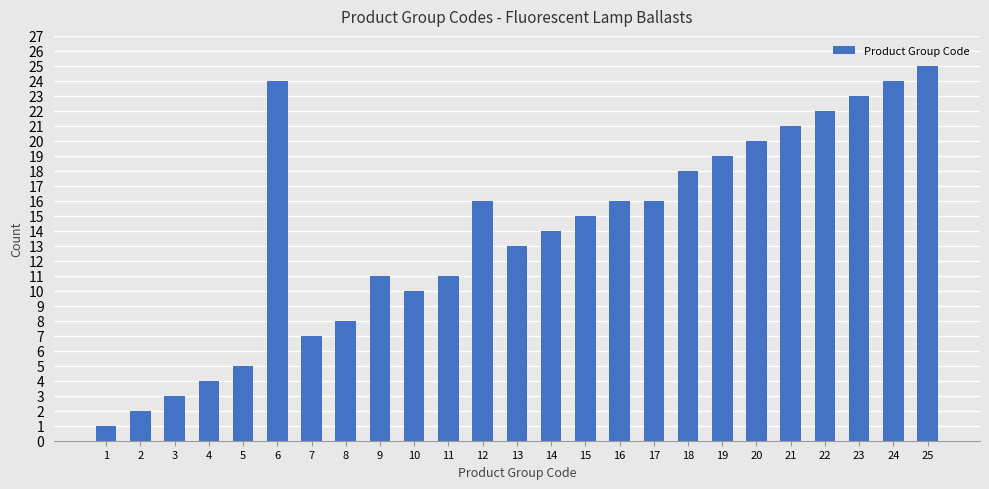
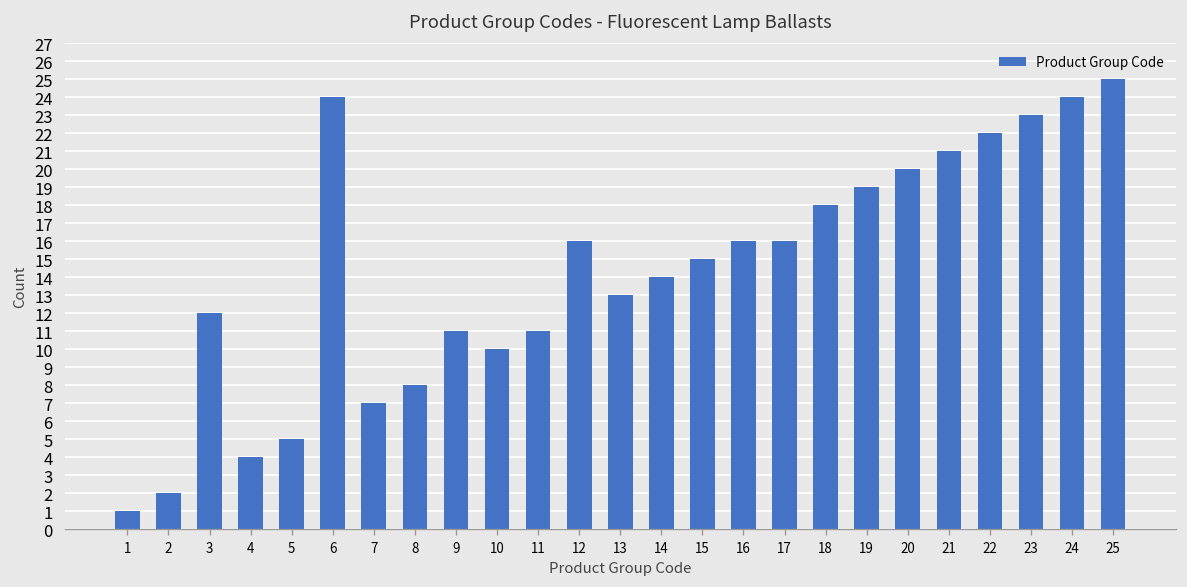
  {
    "1": 1,
    "2": 2,
-   "3": 3,
+   "3": 12,
    "4": 4,
    "5": 5,
    "6": 24,
    "7": 7,
    "8": 8,
    "9": 11,
    "10": 10,
    "11": 11,
    "12": 16,
    "13": 13,
    "14": 14,
    "15": 15,
    "16": 16,
    "17": 16,
    "18": 18,
    "19": 19,
    "20": 20,
    "21": 21,
    "22": 22,
    "23": 23,
    "24": 24,
    "25": 25
  }
